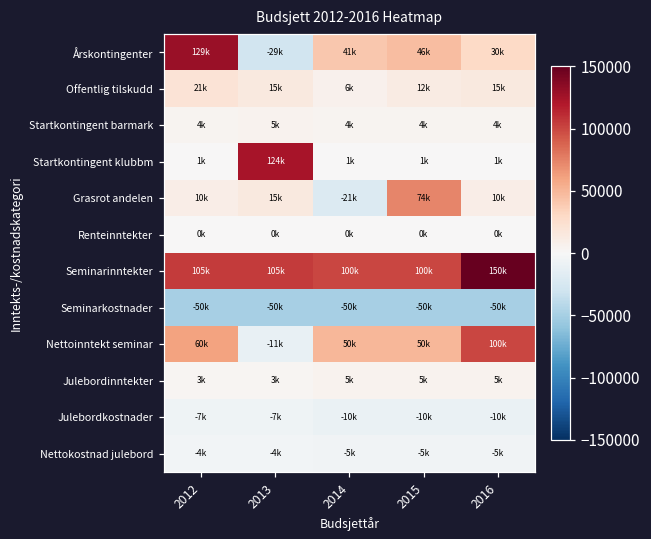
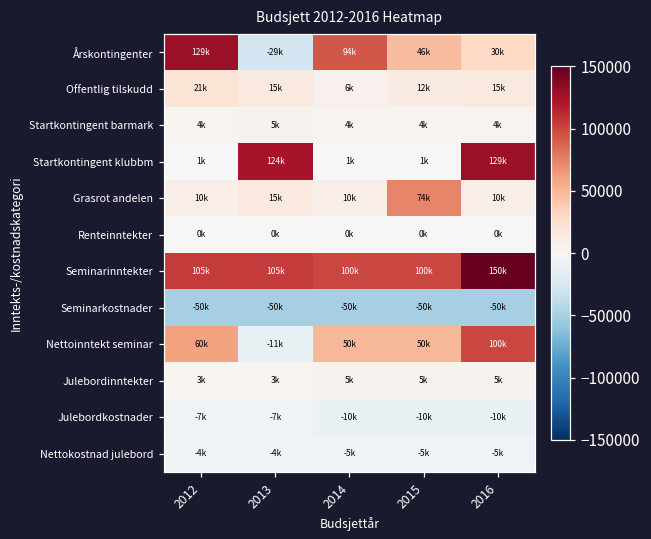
  {
    "Årskontingenter": {
      "2012": "129k",
      "2013": "-29k",
-     "2014": "41k",
+     "2014": "94k",
      "2015": "46k",
      "2016": "30k"
    },
    "Offentlig tilskudd": {
      "2012": "21k",
      "2013": "15k",
      "2014": "6k",
      "2015": "12k",
      "2016": "15k"
    },
    "Startkontingent barmark": {
      "2012": "4k",
      "2013": "5k",
      "2014": "4k",
      "2015": "4k",
      "2016": "4k"
    },
    "Startkontingent klubbm": {
      "2012": "1k",
      "2013": "124k",
      "2014": "1k",
      "2015": "1k",
-     "2016": "1k"
+     "2016": "129k"
    },
    "Grasrot andelen": {
      "2012": "10k",
      "2013": "15k",
-     "2014": "-21k",
+     "2014": "10k",
      "2015": "74k",
      "2016": "10k"
    },
    "Renteinntekter": {
      "2012": "0k",
      "2013": "0k",
      "2014": "0k",
      "2015": "0k",
      "2016": "0k"
    },
    "Seminarinntekter": {
      "2012": "105k",
      "2013": "105k",
      "2014": "100k",
      "2015": "100k",
      "2016": "150k"
    },
    "Seminarkostnader": {
      "2012": "-50k",
      "2013": "-50k",
      "2014": "-50k",
      "2015": "-50k",
      "2016": "-50k"
    },
    "Nettoinntekt seminar": {
      "2012": "60k",
      "2013": "-11k",
      "2014": "50k",
      "2015": "50k",
      "2016": "100k"
    },
    "Julebordinntekter": {
      "2012": "3k",
      "2013": "3k",
      "2014": "5k",
      "2015": "5k",
      "2016": "5k"
    },
    "Julebordkostnader": {
      "2012": "-7k",
      "2013": "-7k",
      "2014": "-10k",
      "2015": "-10k",
      "2016": "-10k"
    },
    "Nettokostnad julebord": {
      "2012": "-4k",
      "2013": "-4k",
      "2014": "-5k",
      "2015": "-5k",
      "2016": "-5k"
    }
  }
